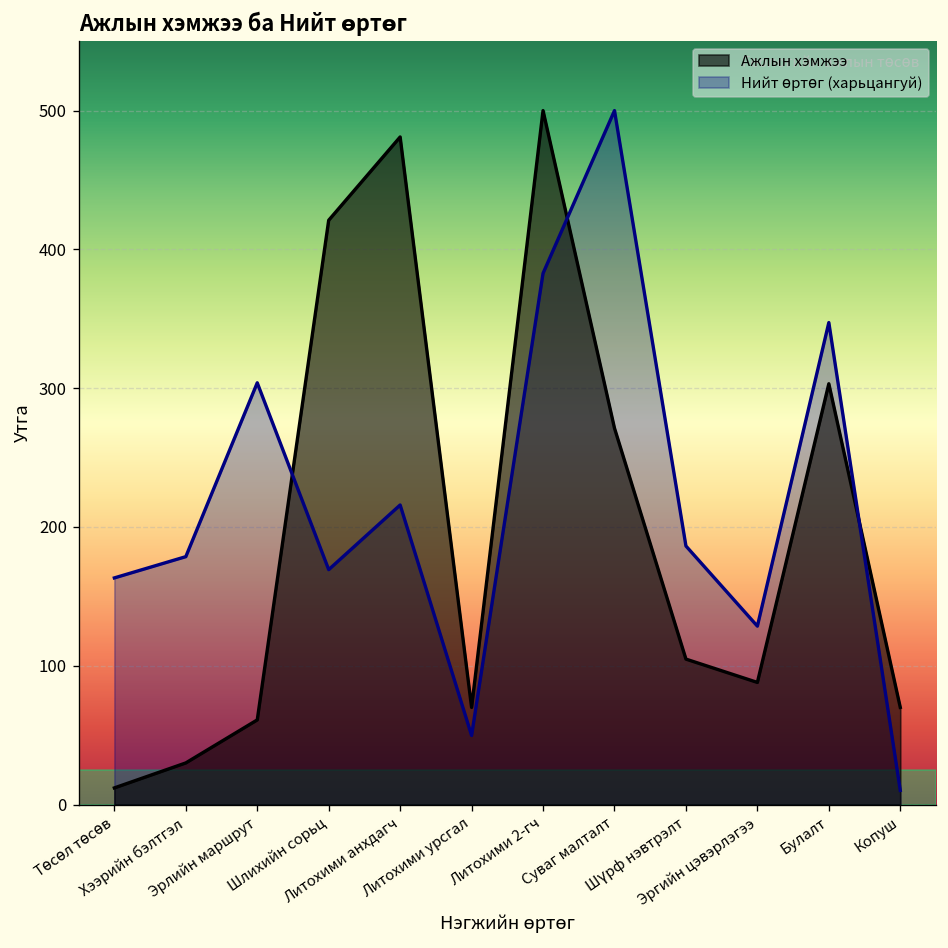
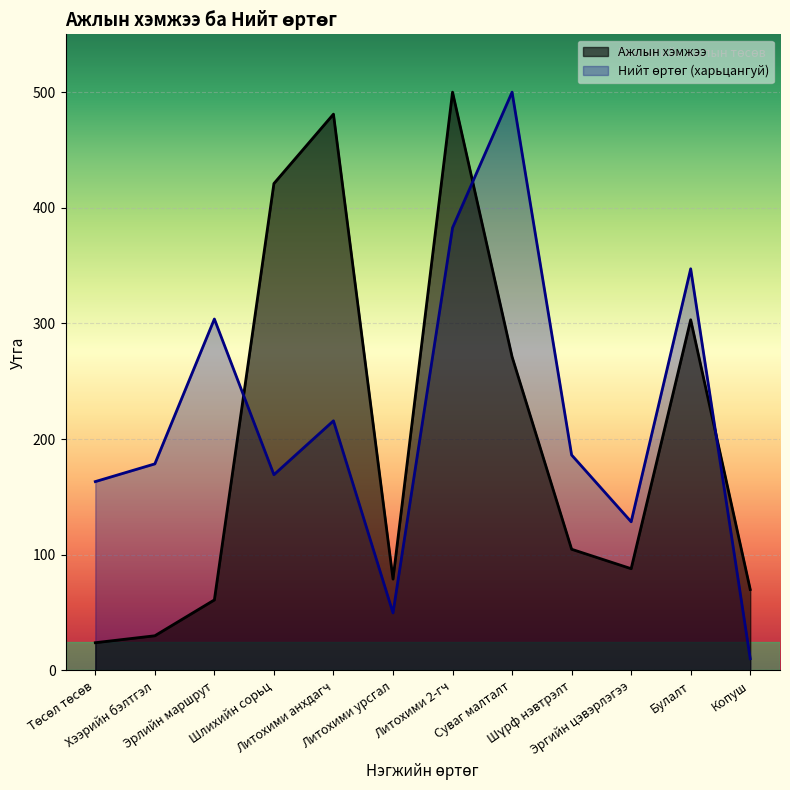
  {
    "Ажлын хэмжээ": {
-     "Төсөл төсөв": 12,
+     "Төсөл төсөв": 24,
      "Хээрийн бэлтгэл": 30,
      "Эрлийн маршрут": 61,
      "Шлихийн сорьц": 421,
      "Литохими анхдагч": 481,
-     "Литохими урсгал": 70,
+     "Литохими урсгал": 79,
      "Литохими 2-гч": 500,
      "Суваг малталт": 271,
      "Шүрф нэвтрэлт": 105,
      "Эргийн цэвэрлэгээ": 88,
      "Булалт": 303,
      "Копуш": 70
    },
    "Нийт өртөг (харьцангуй)": {
      "Төсөл төсөв": 163,
      "Хээрийн бэлтгэл": 179,
      "Эрлийн маршрут": 304,
      "Шлихийн сорьц": 169,
      "Литохими анхдагч": 216,
      "Литохими урсгал": 50,
      "Литохими 2-гч": 383,
      "Суваг малталт": 500,
      "Шүрф нэвтрэлт": 186,
      "Эргийн цэвэрлэгээ": 129,
      "Булалт": 347,
      "Копуш": 10
    }
  }
